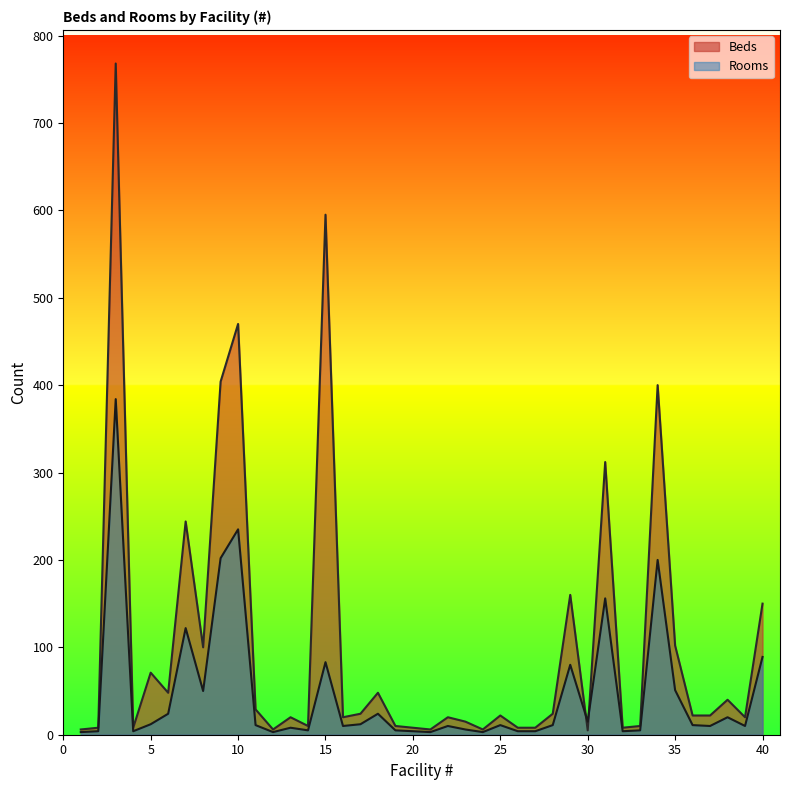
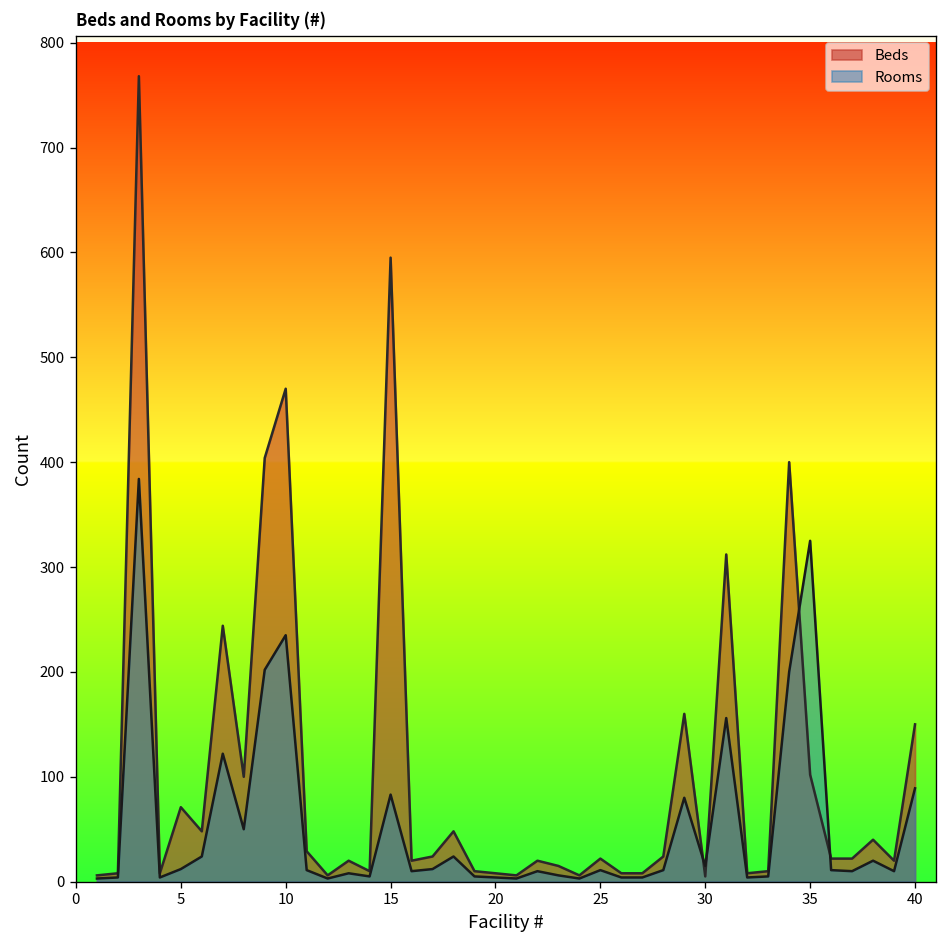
  {
    "Beds": {
      "5": 70,
      "10": 470,
      "15": 600,
      "20": 10,
      "25": 20,
      "30": 10,
      "35": 100,
      "40": 150
    },
    "Rooms": {
      "5": 10,
      "10": 240,
      "15": 80,
      "20": 0,
      "25": 10,
      "30": 20,
-     "35": 50,
+     "35": 330,
      "40": 90
    }
  }
